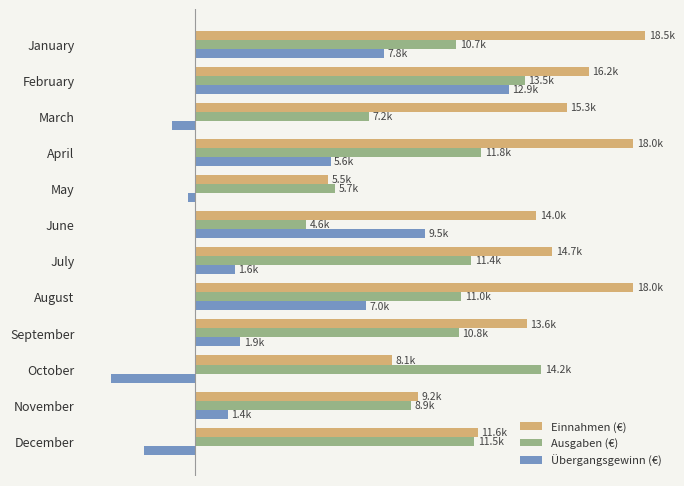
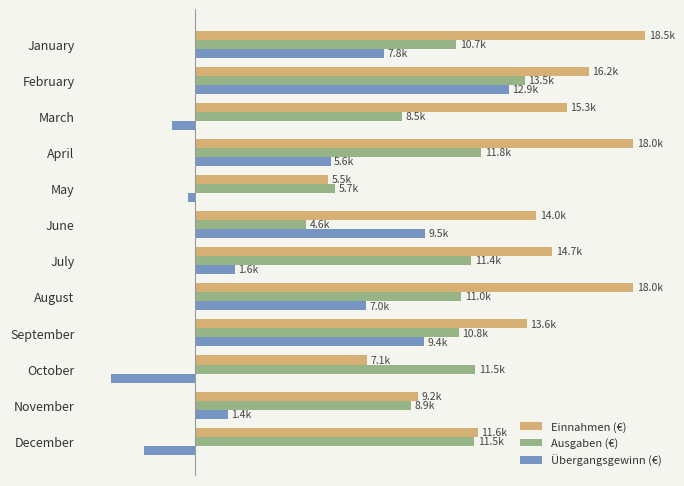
  {
    "Einnahmen (€)": {
      "January": "18.5k",
      "February": "16.2k",
      "March": "15.3k",
      "April": "18.0k",
      "May": "5.5k",
      "June": "14.0k",
      "July": "14.7k",
      "August": "18.0k",
      "September": "13.6k",
-     "October": "8.1k",
+     "October": "7.1k",
      "November": "9.2k",
      "December": "11.6k"
    },
    "Ausgaben (€)": {
      "January": "10.7k",
      "February": "13.5k",
-     "March": "7.2k",
+     "March": "8.5k",
      "April": "11.8k",
      "May": "5.7k",
      "June": "4.6k",
      "July": "11.4k",
      "August": "11.0k",
      "September": "10.8k",
-     "October": "14.2k",
+     "October": "11.5k",
      "November": "8.9k",
      "December": "11.5k"
    },
    "Übergangsgewinn (€)": {
      "January": "7.8k",
      "February": "12.9k",
      "April": "5.6k",
      "June": "9.5k",
      "July": "1.6k",
      "August": "7.0k",
-     "September": "1.9k",
+     "September": "9.4k",
      "November": "1.4k"
    }
  }
